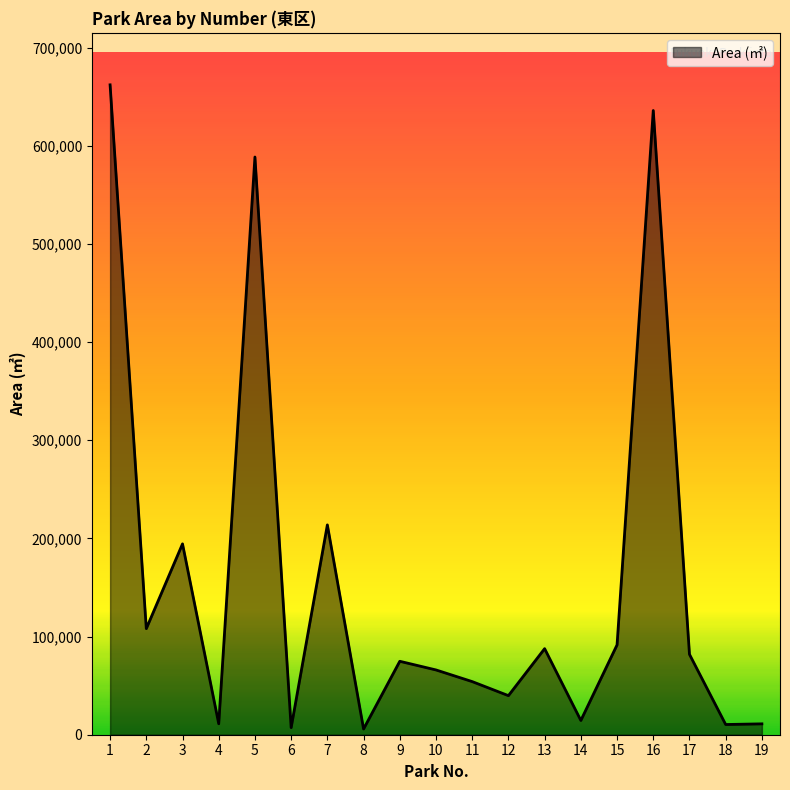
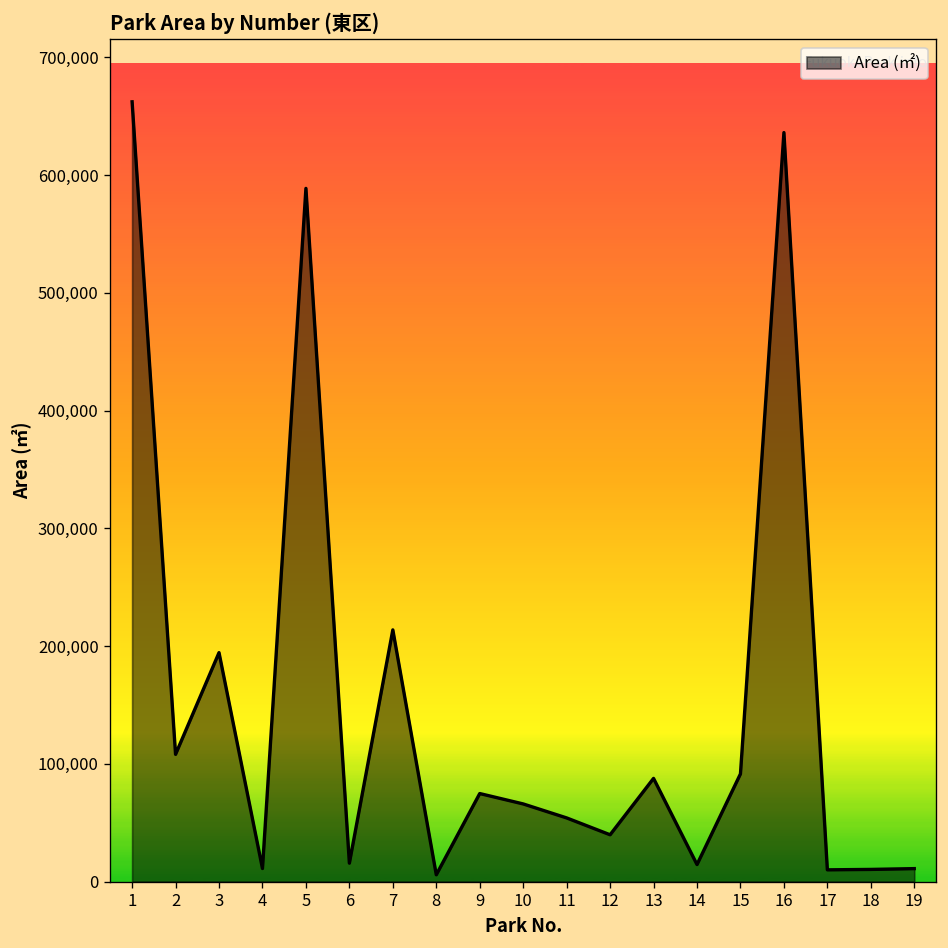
  {
    "1": "660,000",
    "2": "110,000",
    "3": "190,000",
    "4": "10,000",
    "5": "590,000",
-   "6": "10,000",
+   "6": "20,000",
    "7": "210,000",
    "8": "10,000",
    "9": "70,000",
    "10": "70,000",
    "11": "50,000",
    "12": "40,000",
    "13": "90,000",
    "14": "10,000",
    "15": "90,000",
    "16": "640,000",
-   "17": "80,000",
+   "17": "10,000",
    "18": "10,000",
    "19": "10,000"
  }
